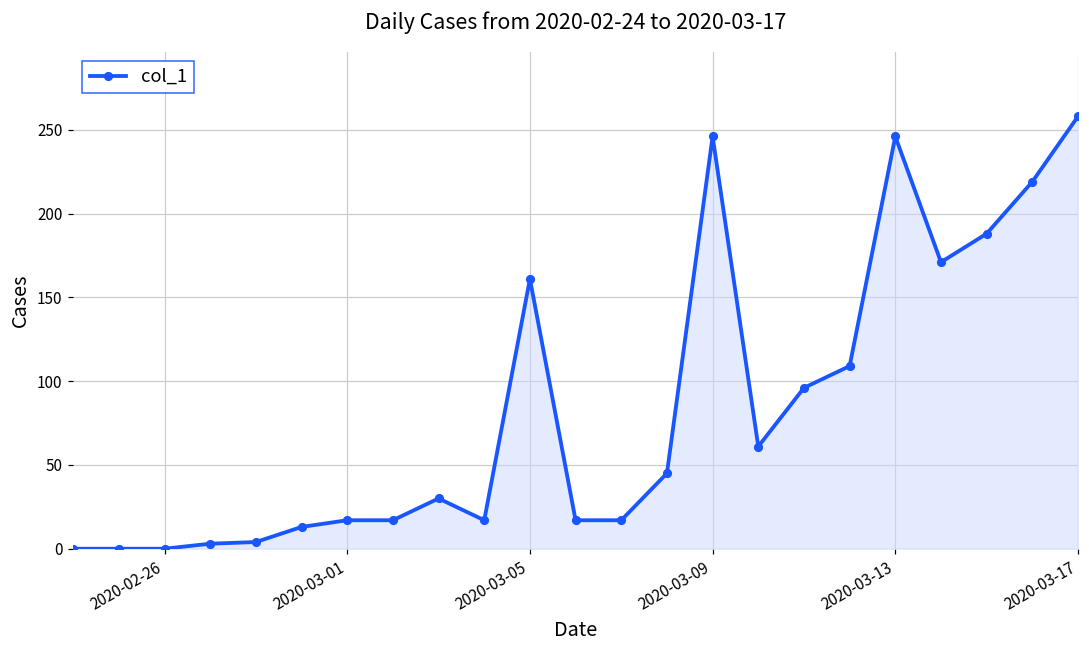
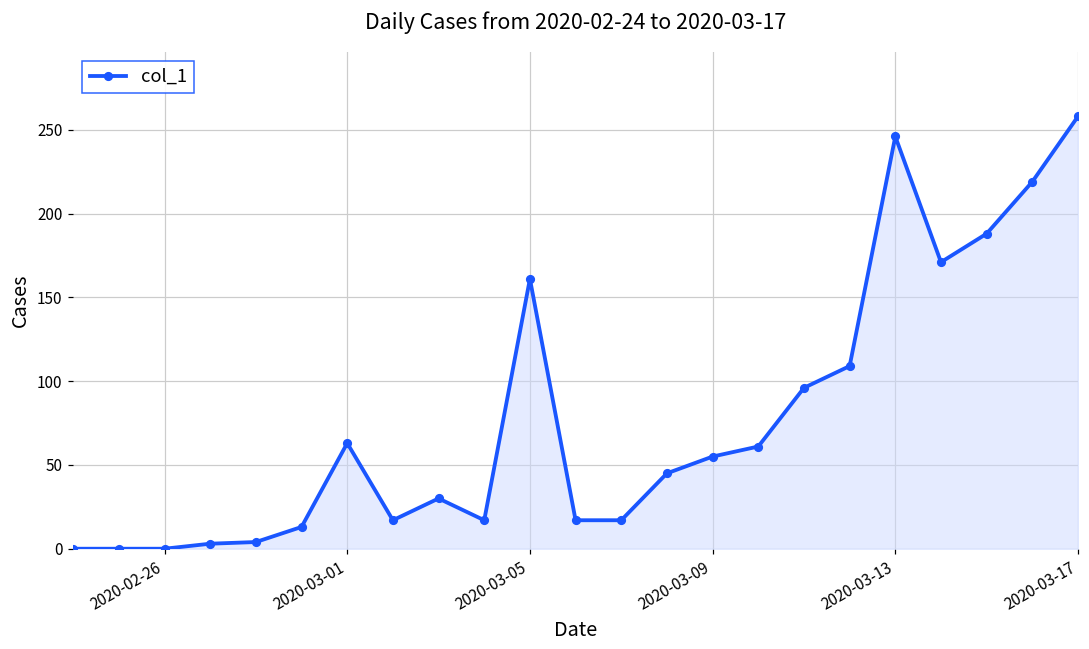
  {
    "2020-02-26": 0,
-   "2020-03-01": 17,
+   "2020-03-01": 63,
    "2020-03-05": 161,
-   "2020-03-09": 246,
+   "2020-03-09": 55,
    "2020-03-13": 246,
    "2020-03-17": 258
  }
